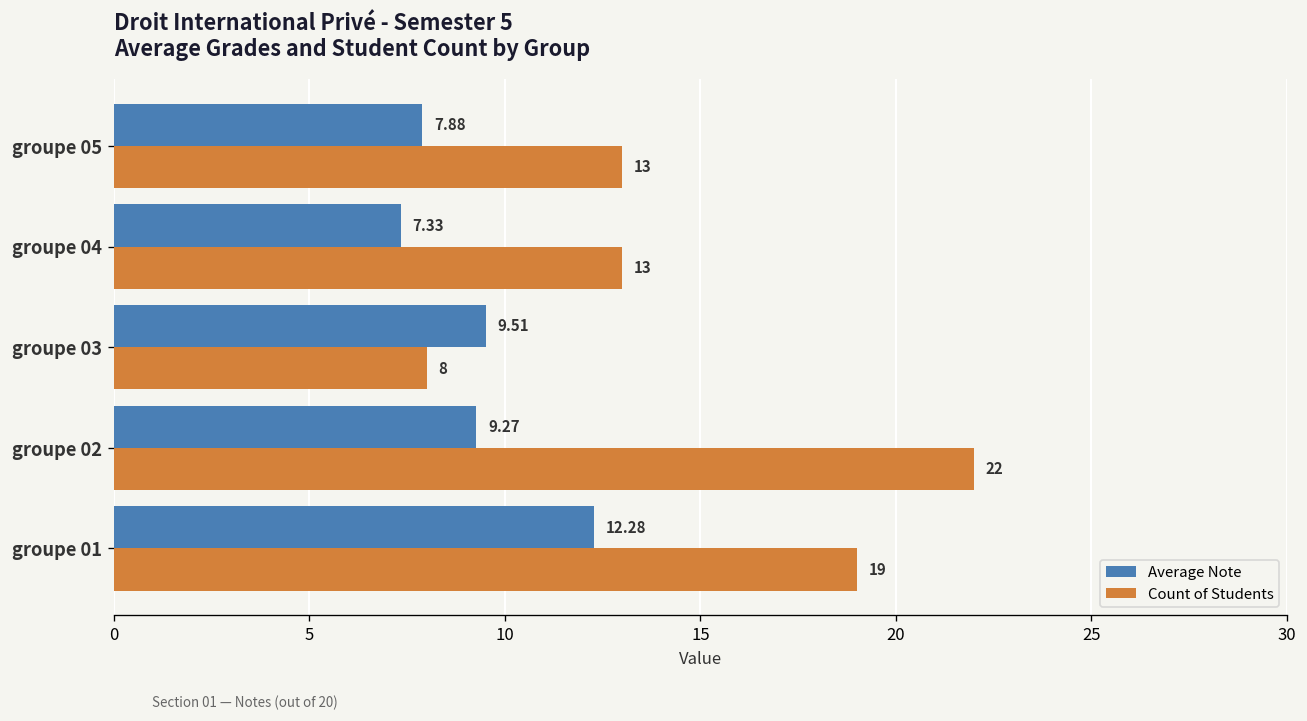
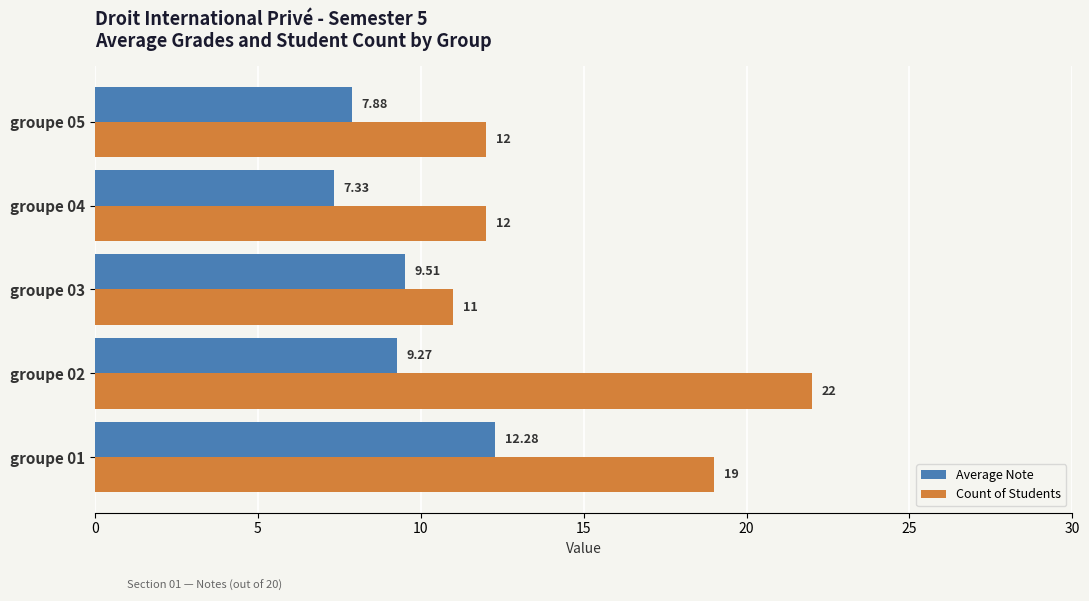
  {
    "Average Note": {
      "groupe 05": 7.88,
      "groupe 04": 7.33,
      "groupe 03": 9.51,
      "groupe 02": 9.27,
      "groupe 01": 12.28
    },
    "Count of Students": {
-     "groupe 05": 13,
-     "groupe 04": 13,
-     "groupe 03": 8,
+     "groupe 05": 12,
+     "groupe 04": 12,
+     "groupe 03": 11,
      "groupe 02": 22,
      "groupe 01": 19
    }
  }
